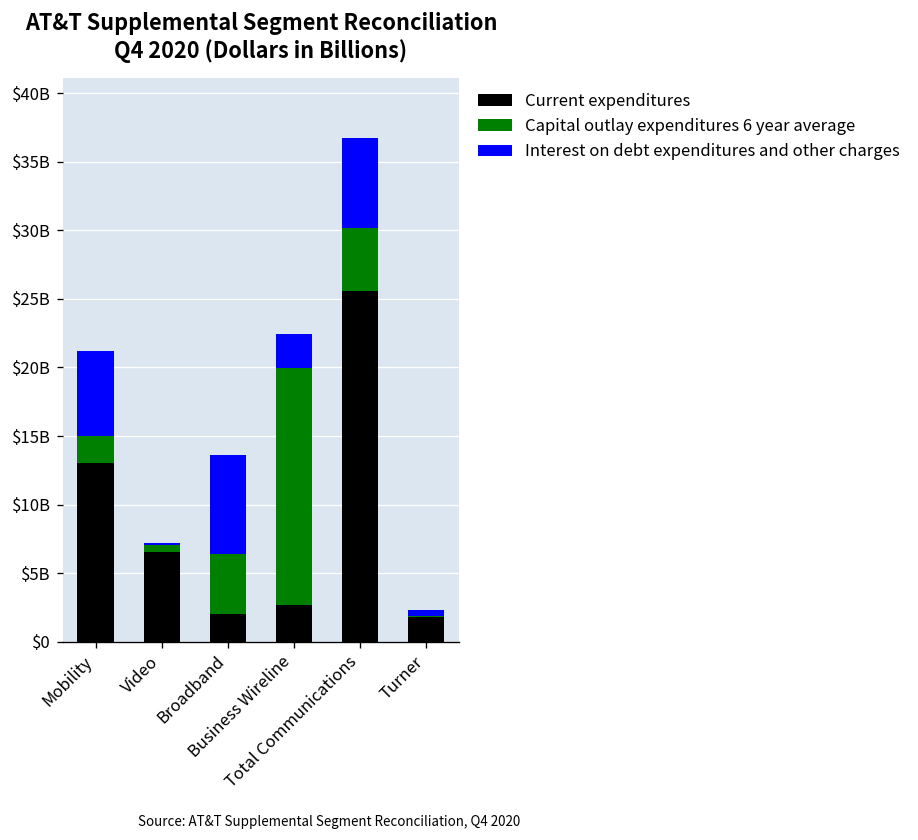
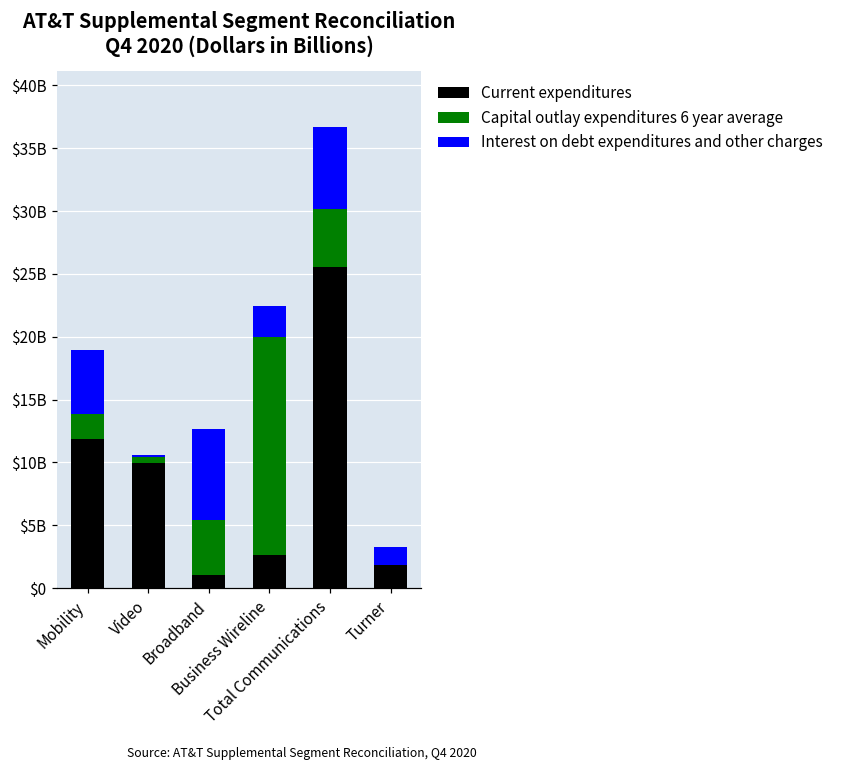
  {
    "Current expenditures": {
-     "Mobility": "$13000000000",
-     "Video": "$6500000000",
-     "Broadband": "$2000000000",
+     "Mobility": "$11900000000",
+     "Video": "$9900000000",
+     "Broadband": "$1000000000",
      "Business Wireline": "$2600000000",
      "Total Communications": "$25600000000",
      "Turner": "$1800000000"
    },
    "Capital outlay expenditures 6 year average": {
      "Mobility": "$2000000000",
      "Video": "$500000000",
      "Broadband": "$4400000000",
      "Business Wireline": "$17300000000",
      "Total Communications": "$4600000000"
    },
    "Interest on debt expenditures and other charges": {
-     "Mobility": "$6200000000",
+     "Mobility": "$5100000000",
      "Broadband": "$7300000000",
      "Business Wireline": "$2500000000",
      "Total Communications": "$6600000000",
-     "Turner": "$400000000"
+     "Turner": "$1400000000"
    }
  }
